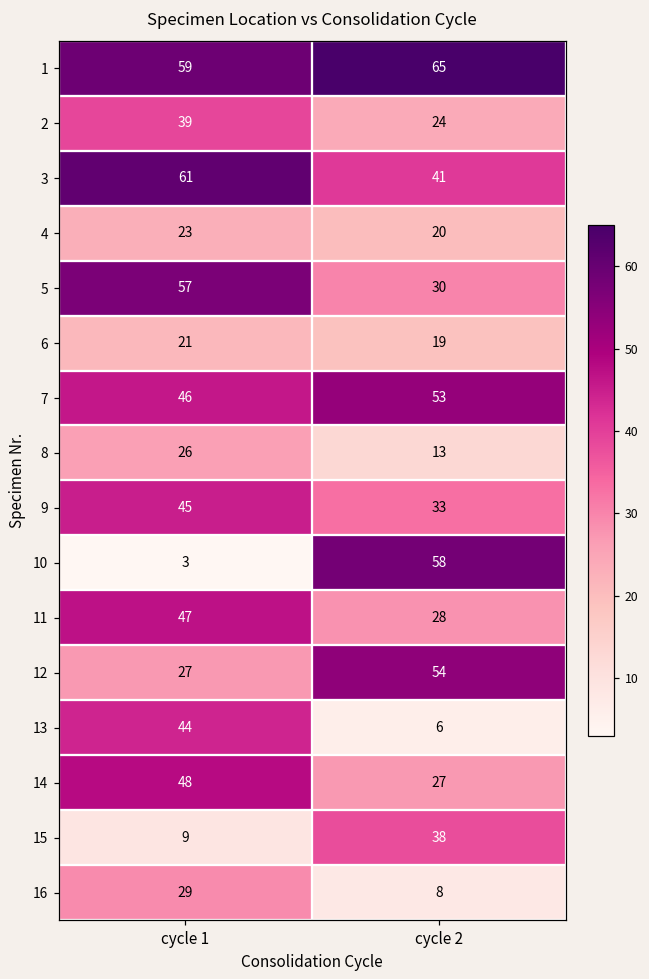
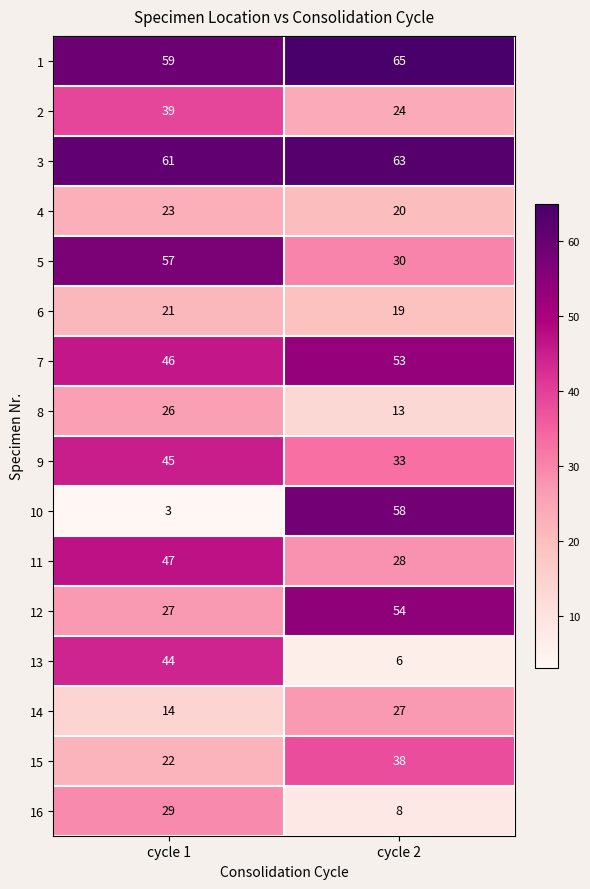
  {
    "1": {
      "cycle 1": 59,
      "cycle 2": 65
    },
    "2": {
      "cycle 1": 39,
      "cycle 2": 24
    },
    "3": {
      "cycle 1": 61,
-     "cycle 2": 41
+     "cycle 2": 63
    },
    "4": {
      "cycle 1": 23,
      "cycle 2": 20
    },
    "5": {
      "cycle 1": 57,
      "cycle 2": 30
    },
    "6": {
      "cycle 1": 21,
      "cycle 2": 19
    },
    "7": {
      "cycle 1": 46,
      "cycle 2": 53
    },
    "8": {
      "cycle 1": 26,
      "cycle 2": 13
    },
    "9": {
      "cycle 1": 45,
      "cycle 2": 33
    },
    "10": {
      "cycle 1": 3,
      "cycle 2": 58
    },
    "11": {
      "cycle 1": 47,
      "cycle 2": 28
    },
    "12": {
      "cycle 1": 27,
      "cycle 2": 54
    },
    "13": {
      "cycle 1": 44,
      "cycle 2": 6
    },
    "14": {
-     "cycle 1": 48,
+     "cycle 1": 14,
      "cycle 2": 27
    },
    "15": {
-     "cycle 1": 9,
+     "cycle 1": 22,
      "cycle 2": 38
    },
    "16": {
      "cycle 1": 29,
      "cycle 2": 8
    }
  }
